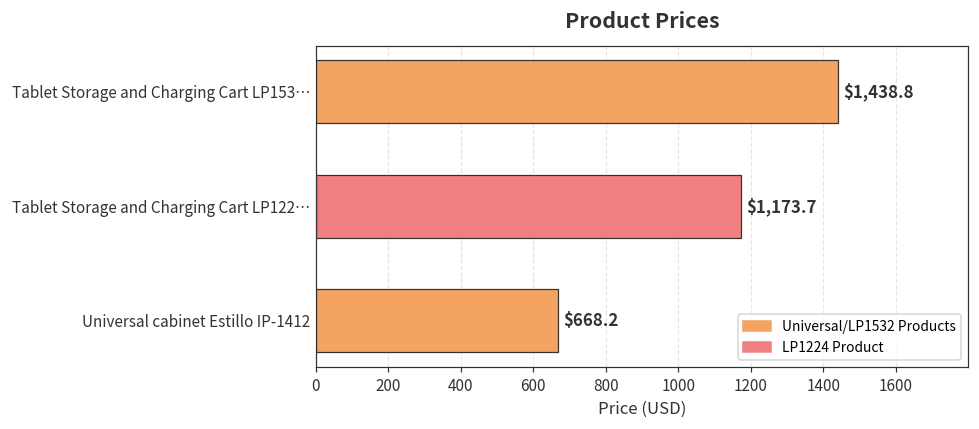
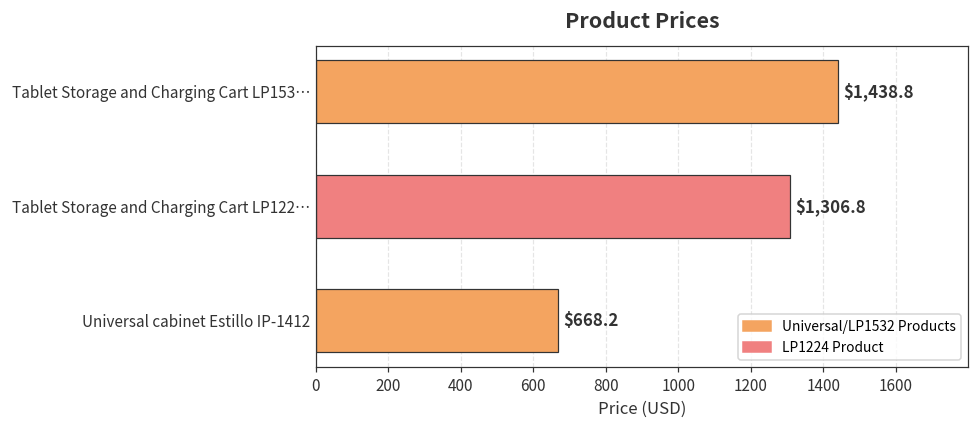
  {
    "Tablet Storage and Charging Cart LP153…": "$1,438.8",
-   "Tablet Storage and Charging Cart LP122…": "$1,173.7",
+   "Tablet Storage and Charging Cart LP122…": "$1,306.8",
    "Universal cabinet Estillo IP-1412": "$668.2"
  }
